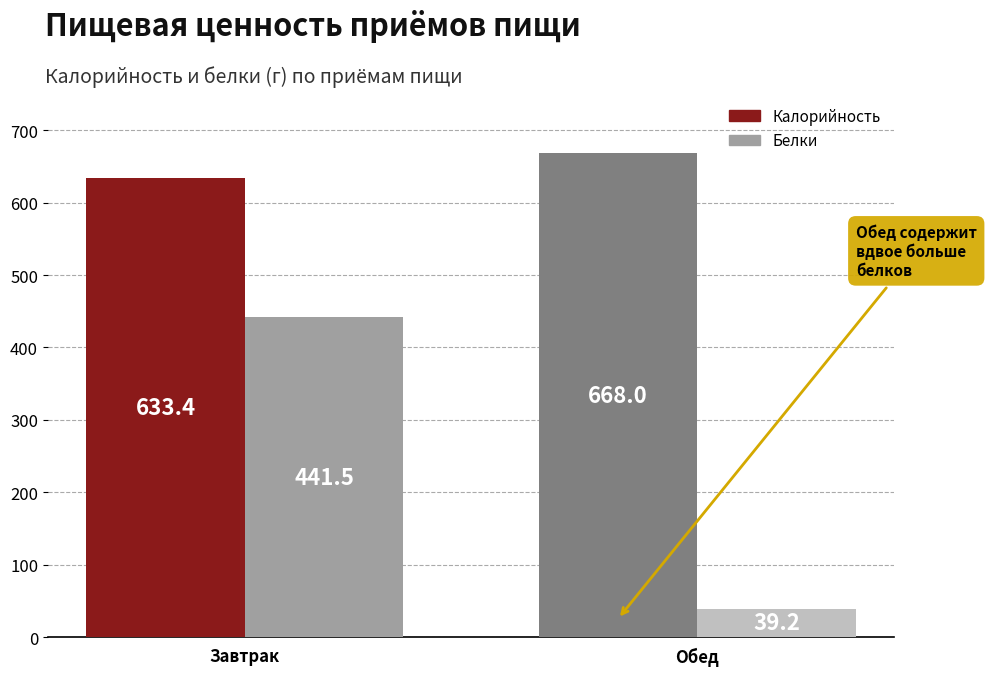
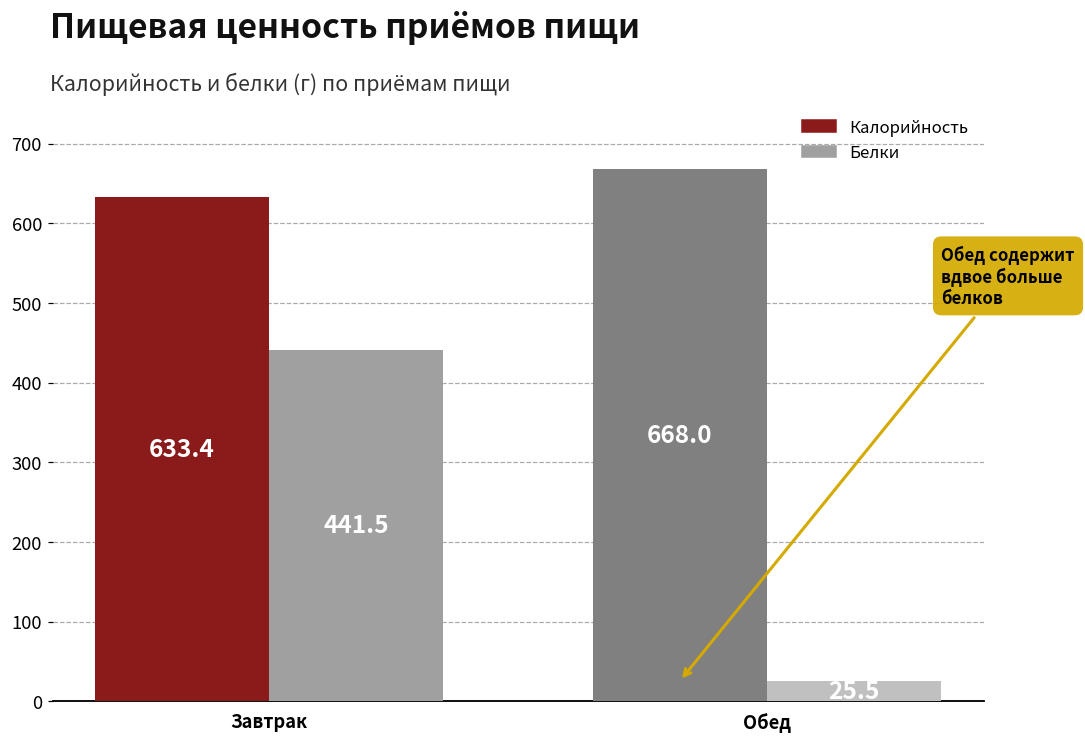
  {
    "Калорийность": {
      "Завтрак": 633.4
    },
    "Белки": {
      "Завтрак": 441.5,
-     "Обед": 39.2
+     "Обед": 25.5
    }
  }
